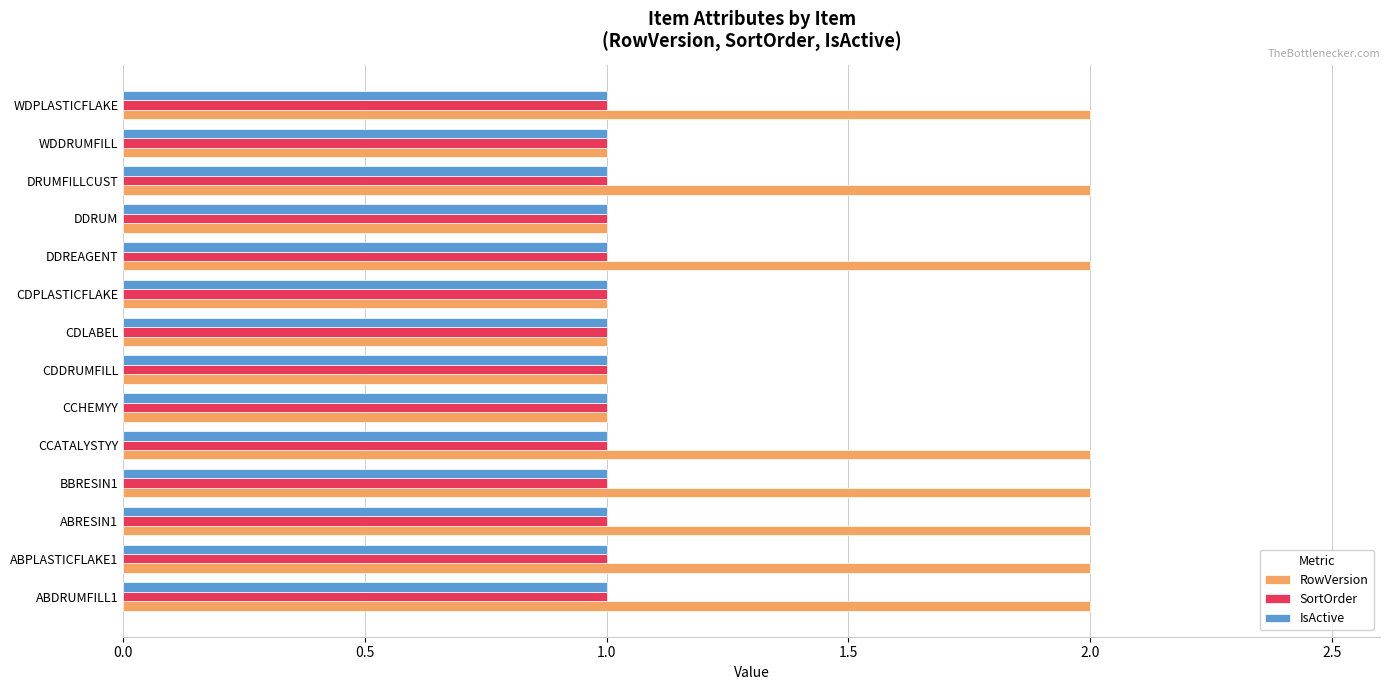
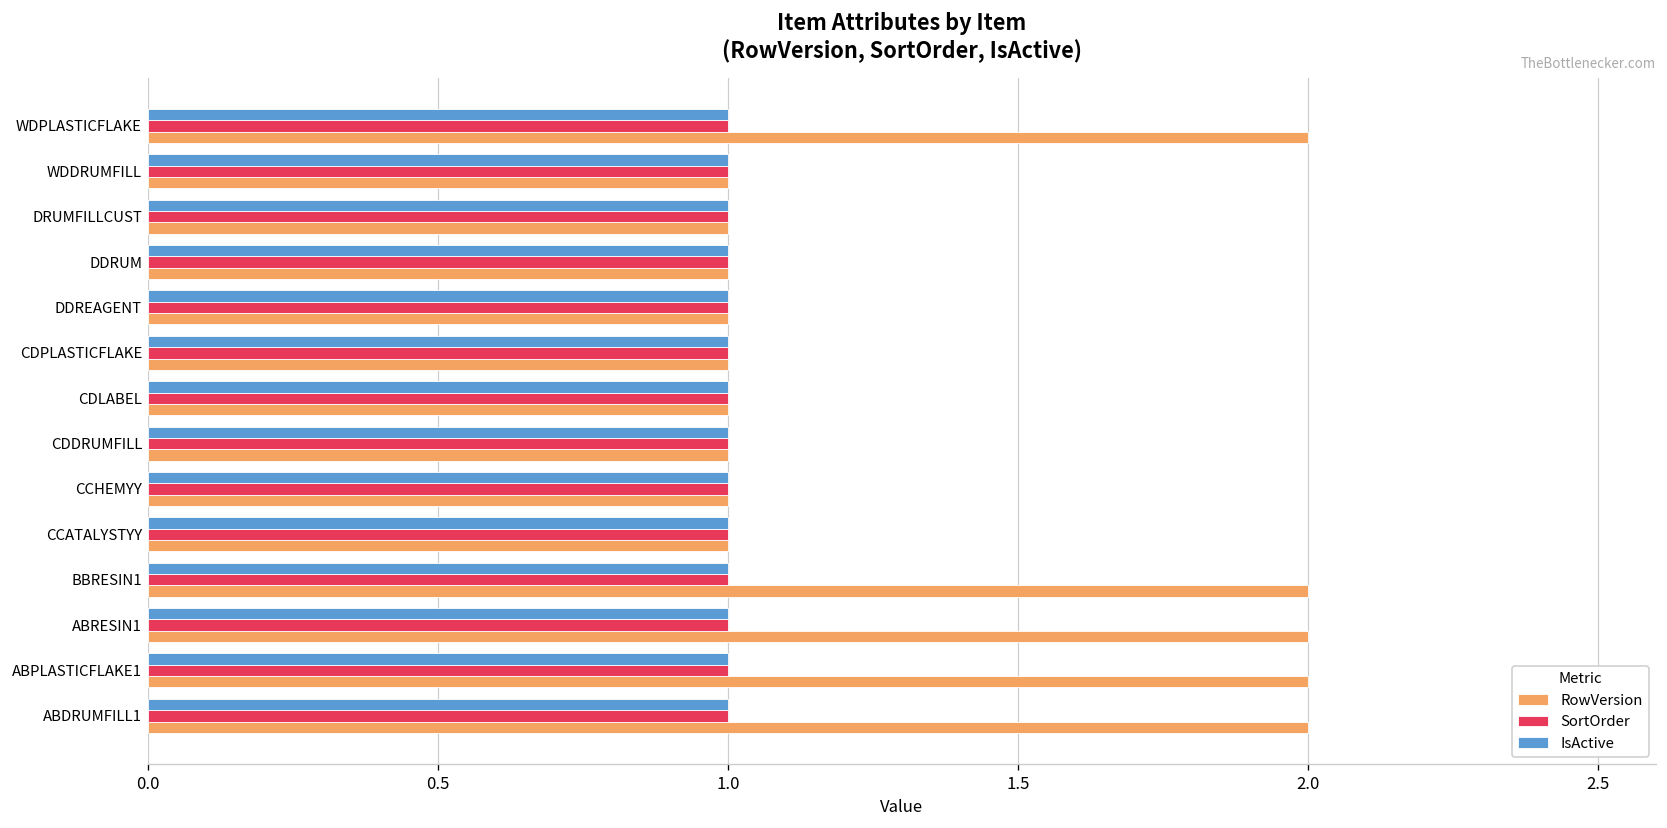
  {
    "RowVersion": {
      "WDPLASTICFLAKE": 2,
      "WDDRUMFILL": 1,
-     "DRUMFILLCUST": 2,
+     "DRUMFILLCUST": 1,
      "DDRUM": 1,
-     "DDREAGENT": 2,
+     "DDREAGENT": 1,
      "CDPLASTICFLAKE": 1,
      "CDLABEL": 1,
      "CDDRUMFILL": 1,
      "CCHEMYY": 1,
-     "CCATALYSTYY": 2,
+     "CCATALYSTYY": 1,
      "BBRESIN1": 2,
      "ABRESIN1": 2,
      "ABPLASTICFLAKE1": 2,
      "ABDRUMFILL1": 2
    },
    "SortOrder": {
      "WDPLASTICFLAKE": 1,
      "WDDRUMFILL": 1,
      "DRUMFILLCUST": 1,
      "DDRUM": 1,
      "DDREAGENT": 1,
      "CDPLASTICFLAKE": 1,
      "CDLABEL": 1,
      "CDDRUMFILL": 1,
      "CCHEMYY": 1,
      "CCATALYSTYY": 1,
      "BBRESIN1": 1,
      "ABRESIN1": 1,
      "ABPLASTICFLAKE1": 1,
      "ABDRUMFILL1": 1
    },
    "IsActive": {
      "WDPLASTICFLAKE": 1,
      "WDDRUMFILL": 1,
      "DRUMFILLCUST": 1,
      "DDRUM": 1,
      "DDREAGENT": 1,
      "CDPLASTICFLAKE": 1,
      "CDLABEL": 1,
      "CDDRUMFILL": 1,
      "CCHEMYY": 1,
      "CCATALYSTYY": 1,
      "BBRESIN1": 1,
      "ABRESIN1": 1,
      "ABPLASTICFLAKE1": 1,
      "ABDRUMFILL1": 1
    }
  }
